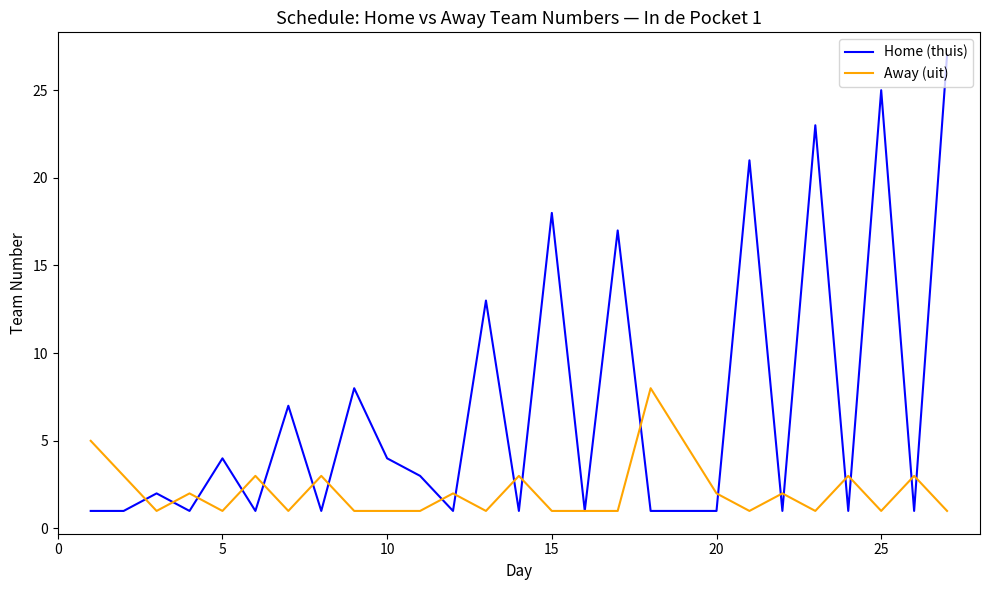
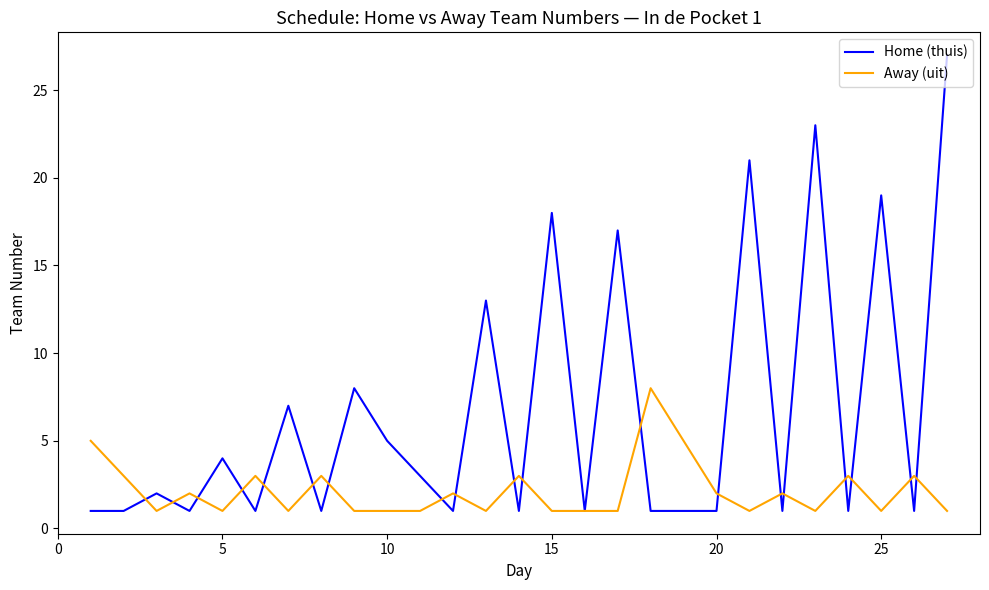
  {
    "Home (thuis)": {
      "5": 4,
-     "10": 4,
+     "10": 5,
      "15": 18,
      "20": 1,
-     "25": 25
+     "25": 19
    },
    "Away (uit)": {
      "5": 1,
      "10": 1,
      "15": 1,
      "20": 2,
      "25": 1
    }
  }
